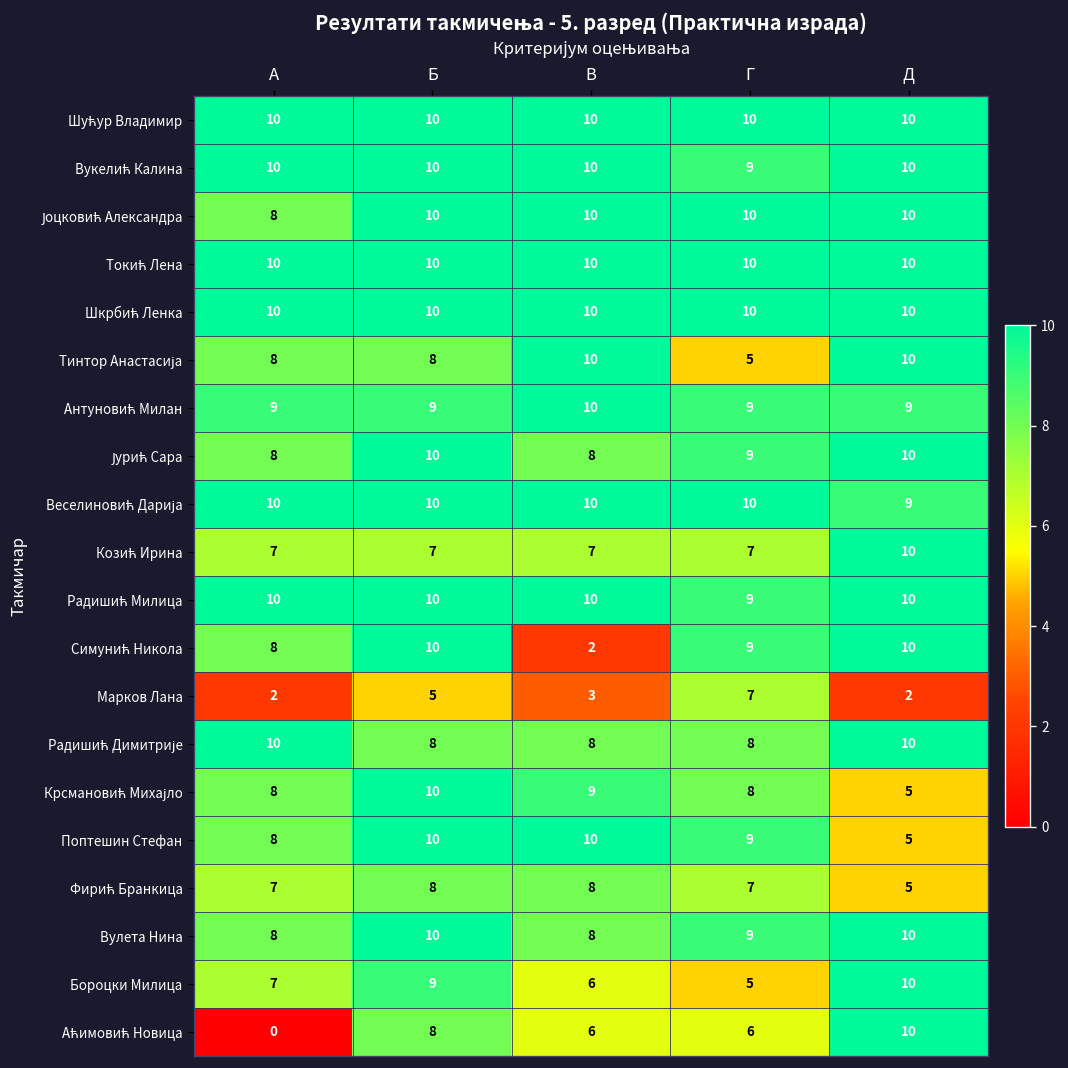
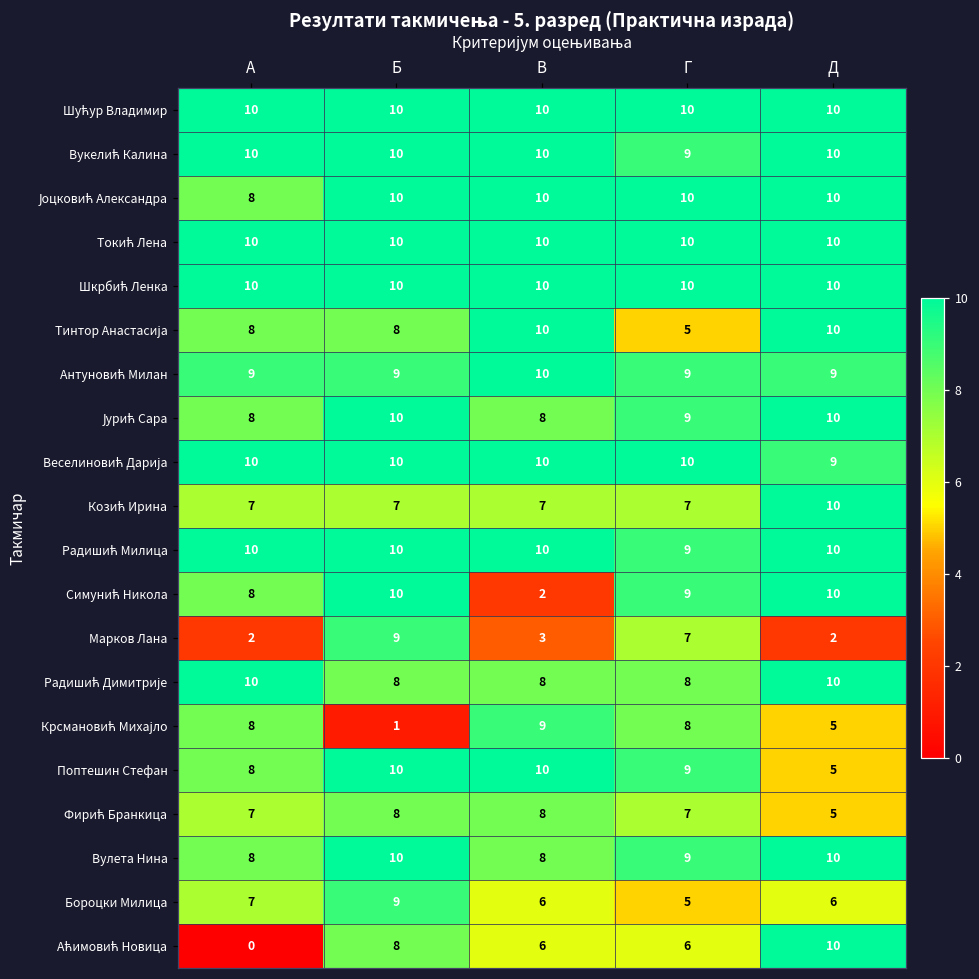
  {
    "Шућур Владимир": {
      "А": 10,
      "Б": 10,
      "В": 10,
      "Г": 10,
      "Д": 10
    },
    "Вукелић Калина": {
      "А": 10,
      "Б": 10,
      "В": 10,
      "Г": 9,
      "Д": 10
    },
    "Јоцковић Александра": {
      "А": 8,
      "Б": 10,
      "В": 10,
      "Г": 10,
      "Д": 10
    },
    "Токић Лена": {
      "А": 10,
      "Б": 10,
      "В": 10,
      "Г": 10,
      "Д": 10
    },
    "Шкрбић Ленка": {
      "А": 10,
      "Б": 10,
      "В": 10,
      "Г": 10,
      "Д": 10
    },
    "Тинтор Анастасија": {
      "А": 8,
      "Б": 8,
      "В": 10,
      "Г": 5,
      "Д": 10
    },
    "Антуновић Милан": {
      "А": 9,
      "Б": 9,
      "В": 10,
      "Г": 9,
      "Д": 9
    },
    "Јурић Сара": {
      "А": 8,
      "Б": 10,
      "В": 8,
      "Г": 9,
      "Д": 10
    },
    "Веселиновић Дарија": {
      "А": 10,
      "Б": 10,
      "В": 10,
      "Г": 10,
      "Д": 9
    },
    "Козић Ирина": {
      "А": 7,
      "Б": 7,
      "В": 7,
      "Г": 7,
      "Д": 10
    },
    "Радишић Милица": {
      "А": 10,
      "Б": 10,
      "В": 10,
      "Г": 9,
      "Д": 10
    },
    "Симунић Никола": {
      "А": 8,
      "Б": 10,
      "В": 2,
      "Г": 9,
      "Д": 10
    },
    "Марков Лана": {
      "А": 2,
-     "Б": 5,
+     "Б": 9,
      "В": 3,
      "Г": 7,
      "Д": 2
    },
    "Радишић Димитрије": {
      "А": 10,
      "Б": 8,
      "В": 8,
      "Г": 8,
      "Д": 10
    },
    "Крсмановић Михајло": {
      "А": 8,
-     "Б": 10,
+     "Б": 1,
      "В": 9,
      "Г": 8,
      "Д": 5
    },
    "Поптешин Стефан": {
      "А": 8,
      "Б": 10,
      "В": 10,
      "Г": 9,
      "Д": 5
    },
    "Фирић Бранкица": {
      "А": 7,
      "Б": 8,
      "В": 8,
      "Г": 7,
      "Д": 5
    },
    "Вулета Нина": {
      "А": 8,
      "Б": 10,
      "В": 8,
      "Г": 9,
      "Д": 10
    },
    "Бороцки Милица": {
      "А": 7,
      "Б": 9,
      "В": 6,
      "Г": 5,
-     "Д": 10
+     "Д": 6
    },
    "Аћимовић Новица": {
      "А": 0,
      "Б": 8,
      "В": 6,
      "Г": 6,
      "Д": 10
    }
  }
